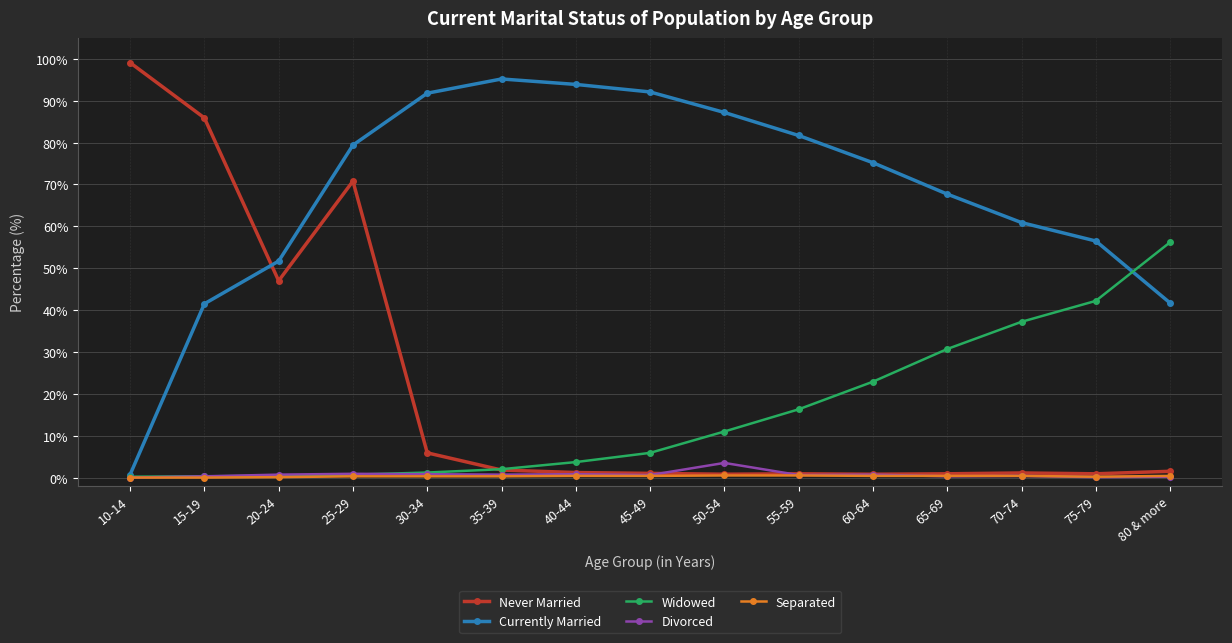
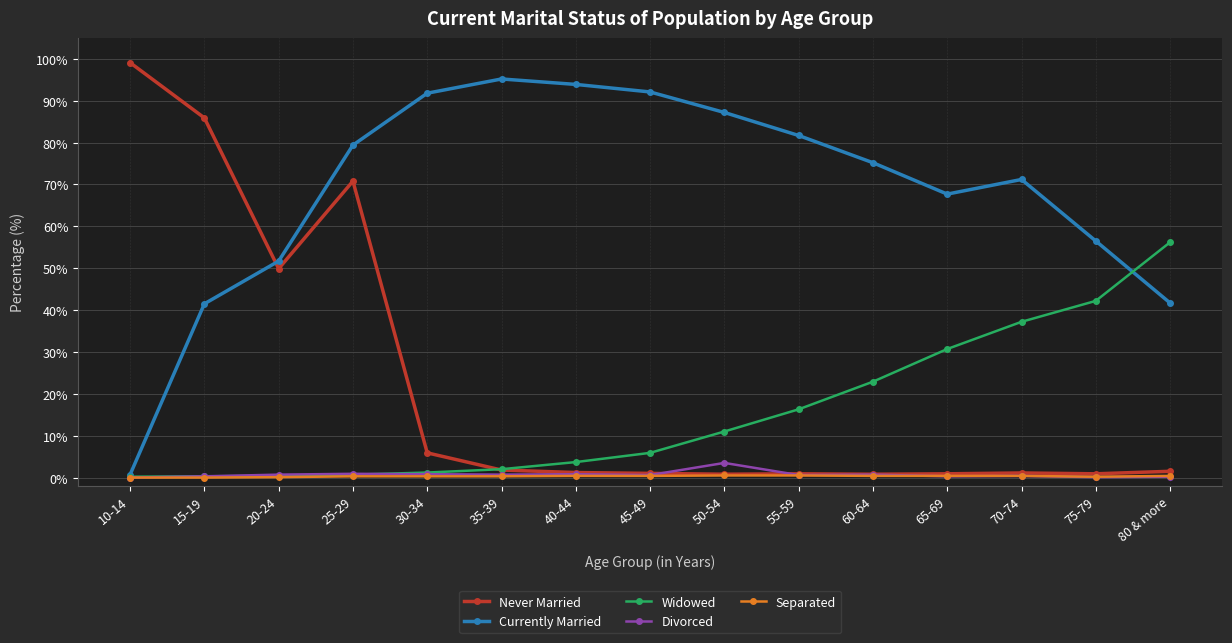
  {
    "Never Married": {
      "10-14": "99%",
      "15-19": "86%",
-     "20-24": "47%",
+     "20-24": "50%",
      "25-29": "71%",
      "30-34": "6%",
      "70-74": "1%",
      "75-79": "1%",
      "80 & more": "2%"
    },
    "Currently Married": {
      "15-19": "42%",
      "20-24": "52%",
      "25-29": "79%",
      "30-34": "92%",
      "35-39": "95%",
      "40-44": "94%",
      "45-49": "92%",
      "50-54": "87%",
      "55-59": "82%",
      "60-64": "75%",
      "65-69": "68%",
-     "70-74": "61%",
+     "70-74": "71%",
      "75-79": "57%",
      "80 & more": "42%"
    },
    "Widowed": {
      "40-44": "4%",
      "45-49": "6%",
      "50-54": "11%",
      "55-59": "16%",
      "60-64": "23%",
      "65-69": "31%",
      "70-74": "37%",
      "75-79": "42%",
      "80 & more": "56%"
    },
    "Divorced": {
      "50-54": "4%"
    }
  }
